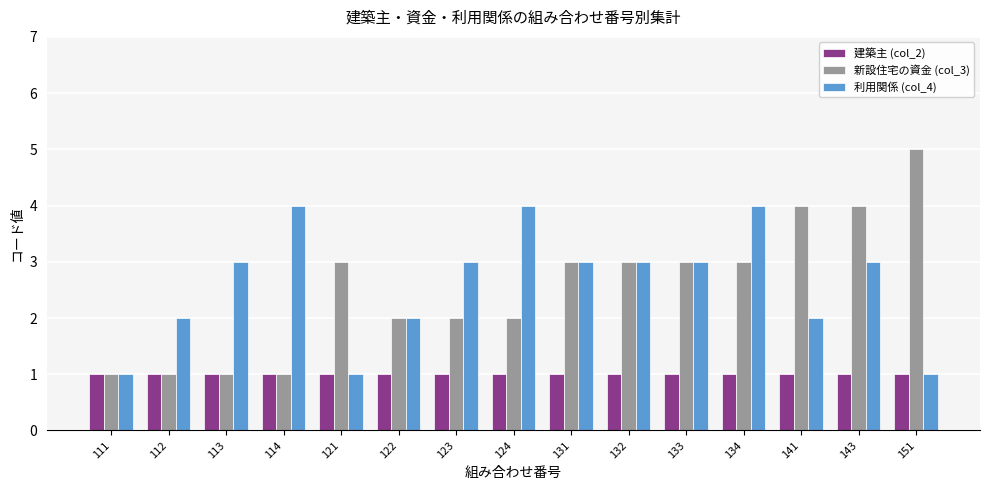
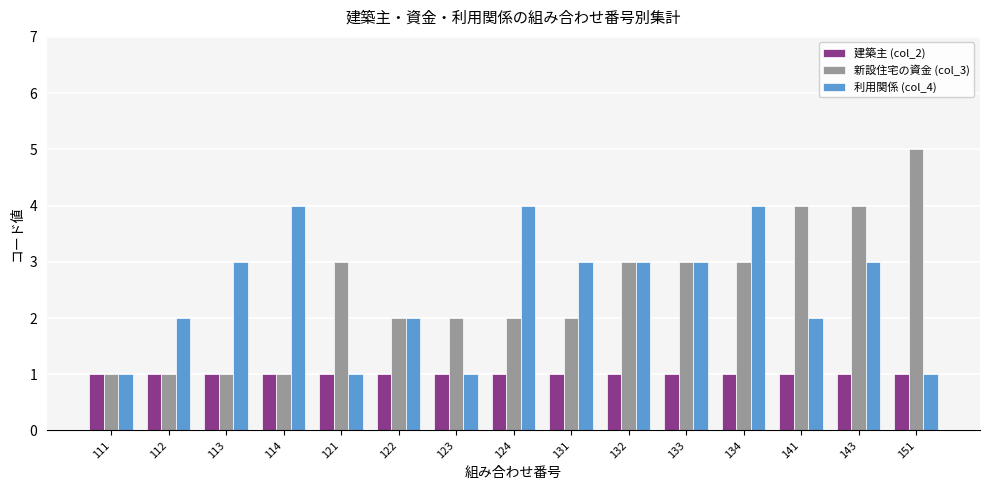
  {
    "建築主 (col_2)": {
      "111": 1,
      "112": 1,
      "113": 1,
      "114": 1,
      "121": 1,
      "122": 1,
      "123": 1,
      "124": 1,
      "131": 1,
      "132": 1,
      "133": 1,
      "134": 1,
      "141": 1,
      "143": 1,
      "151": 1
    },
    "新設住宅の資金 (col_3)": {
      "111": 1,
      "112": 1,
      "113": 1,
      "114": 1,
      "121": 3,
      "122": 2,
      "123": 2,
      "124": 2,
-     "131": 3,
+     "131": 2,
      "132": 3,
      "133": 3,
      "134": 3,
      "141": 4,
      "143": 4,
      "151": 5
    },
    "利用関係 (col_4)": {
      "111": 1,
      "112": 2,
      "113": 3,
      "114": 4,
      "121": 1,
      "122": 2,
-     "123": 3,
+     "123": 1,
      "124": 4,
      "131": 3,
      "132": 3,
      "133": 3,
      "134": 4,
      "141": 2,
      "143": 3,
      "151": 1
    }
  }
